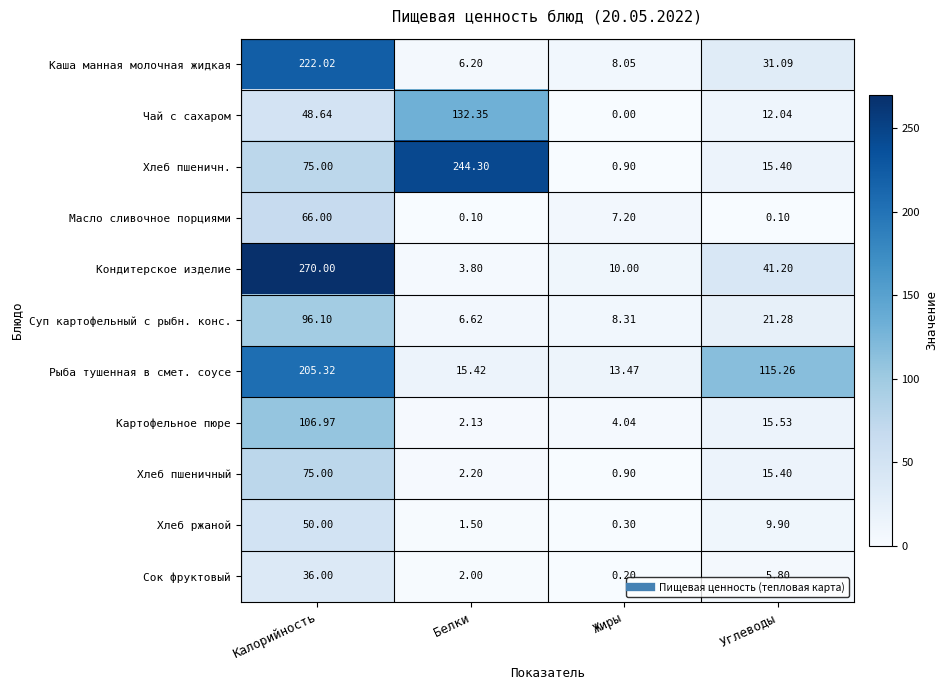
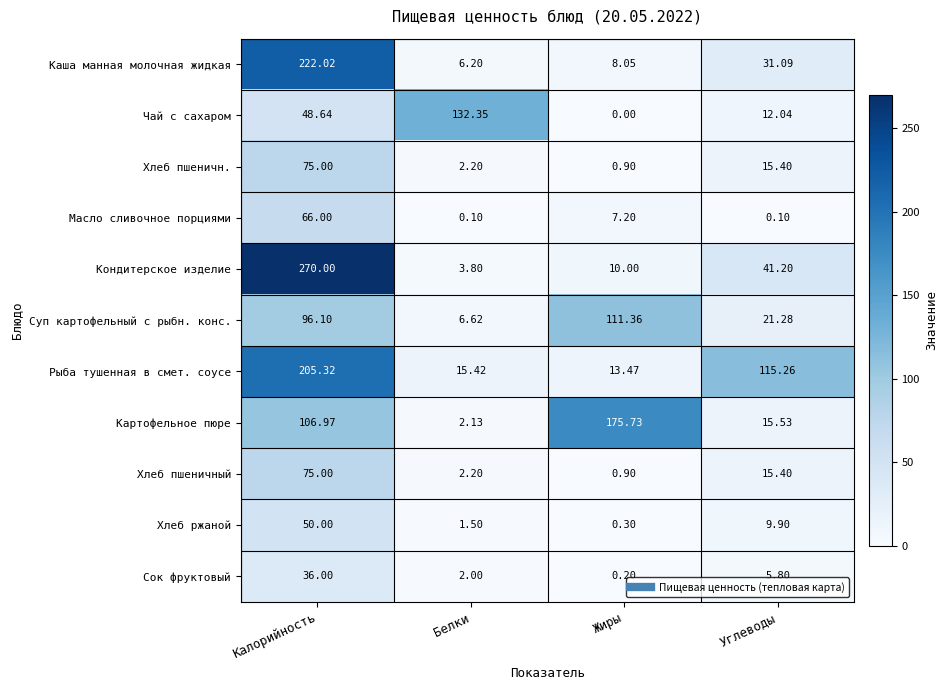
  {
    "Каша манная молочная жидкая": {
      "Калорийность": 222.02,
      "Белки": 6.20,
      "Жиры": 8.05,
      "Углеводы": 31.09
    },
    "Чай с сахаром": {
      "Калорийность": 48.64,
      "Белки": 132.35,
      "Жиры": 0.00,
      "Углеводы": 12.04
    },
    "Хлеб пшеничн.": {
      "Калорийность": 75.00,
-     "Белки": 244.30,
+     "Белки": 2.20,
      "Жиры": 0.90,
      "Углеводы": 15.40
    },
    "Масло сливочное порциями": {
      "Калорийность": 66.00,
      "Белки": 0.10,
      "Жиры": 7.20,
      "Углеводы": 0.10
    },
    "Кондитерское изделие": {
      "Калорийность": 270.00,
      "Белки": 3.80,
      "Жиры": 10.00,
      "Углеводы": 41.20
    },
    "Суп картофельный с рыбн. конс.": {
      "Калорийность": 96.10,
      "Белки": 6.62,
-     "Жиры": 8.31,
+     "Жиры": 111.36,
      "Углеводы": 21.28
    },
    "Рыба тушенная в смет. соусе": {
      "Калорийность": 205.32,
      "Белки": 15.42,
      "Жиры": 13.47,
      "Углеводы": 115.26
    },
    "Картофельное пюре": {
      "Калорийность": 106.97,
      "Белки": 2.13,
-     "Жиры": 4.04,
+     "Жиры": 175.73,
      "Углеводы": 15.53
    },
    "Хлеб пшеничный": {
      "Калорийность": 75.00,
      "Белки": 2.20,
      "Жиры": 0.90,
      "Углеводы": 15.40
    },
    "Хлеб ржаной": {
      "Калорийность": 50.00,
      "Белки": 1.50,
      "Жиры": 0.30,
      "Углеводы": 9.90
    },
    "Сок фруктовый": {
      "Калорийность": 36.00,
      "Белки": 2.00
    }
  }
